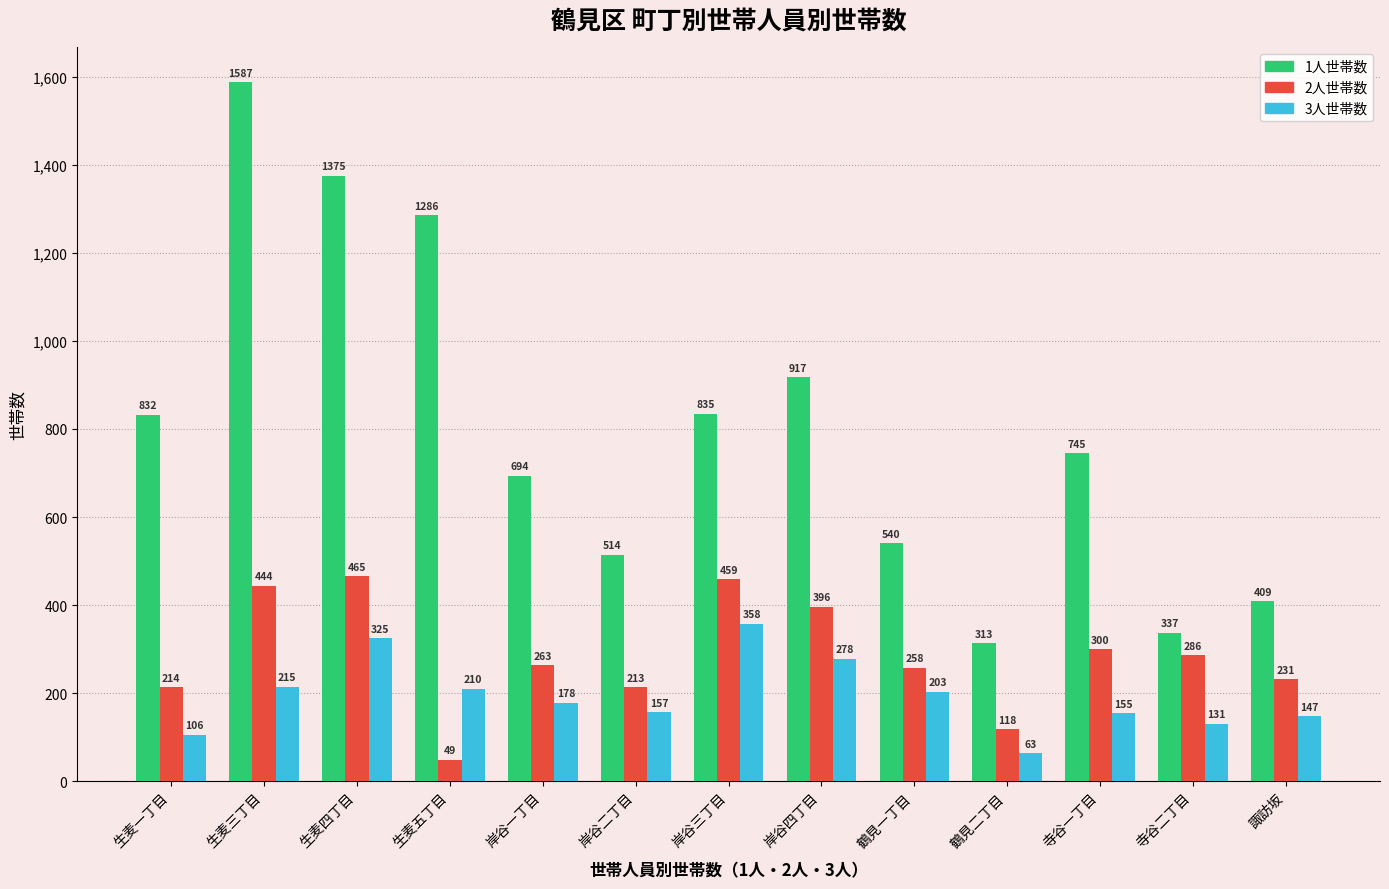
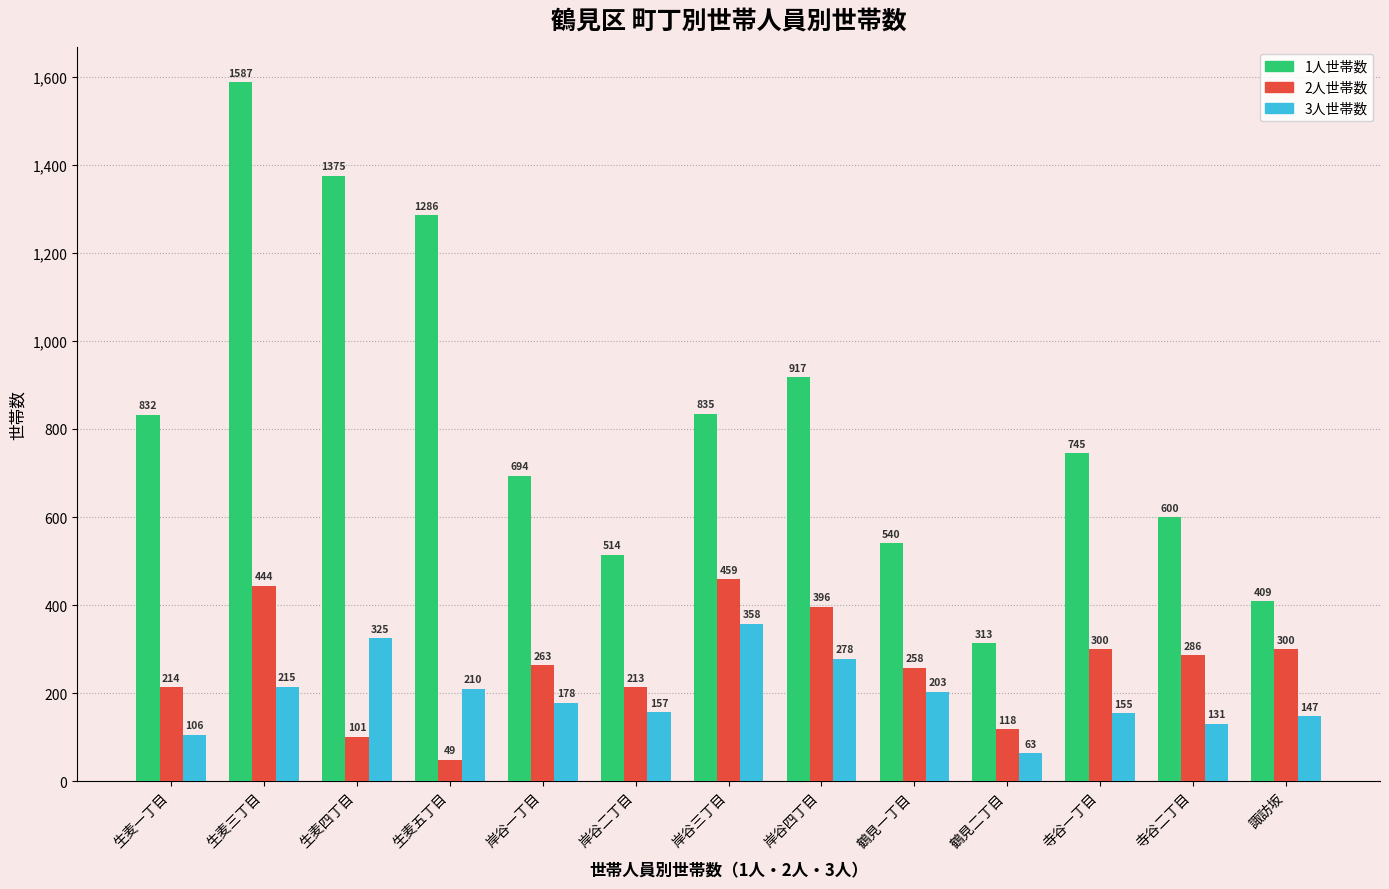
  {
    "1人世帯数": {
      "生麦一丁目": 832,
      "生麦三丁目": 1587,
      "生麦四丁目": 1375,
      "生麦五丁目": 1286,
      "岸谷一丁目": 694,
      "岸谷二丁目": 514,
      "岸谷三丁目": 835,
      "岸谷四丁目": 917,
      "鶴見一丁目": 540,
      "鶴見二丁目": 313,
      "寺谷一丁目": 745,
-     "寺谷二丁目": 337,
+     "寺谷二丁目": 600,
      "諏訪坂": 409
    },
    "2人世帯数": {
      "生麦一丁目": 214,
      "生麦三丁目": 444,
-     "生麦四丁目": 465,
+     "生麦四丁目": 101,
      "生麦五丁目": 49,
      "岸谷一丁目": 263,
      "岸谷二丁目": 213,
      "岸谷三丁目": 459,
      "岸谷四丁目": 396,
      "鶴見一丁目": 258,
      "鶴見二丁目": 118,
      "寺谷一丁目": 300,
      "寺谷二丁目": 286,
-     "諏訪坂": 231
+     "諏訪坂": 300
    },
    "3人世帯数": {
      "生麦一丁目": 106,
      "生麦三丁目": 215,
      "生麦四丁目": 325,
      "生麦五丁目": 210,
      "岸谷一丁目": 178,
      "岸谷二丁目": 157,
      "岸谷三丁目": 358,
      "岸谷四丁目": 278,
      "鶴見一丁目": 203,
      "鶴見二丁目": 63,
      "寺谷一丁目": 155,
      "寺谷二丁目": 131,
      "諏訪坂": 147
    }
  }
